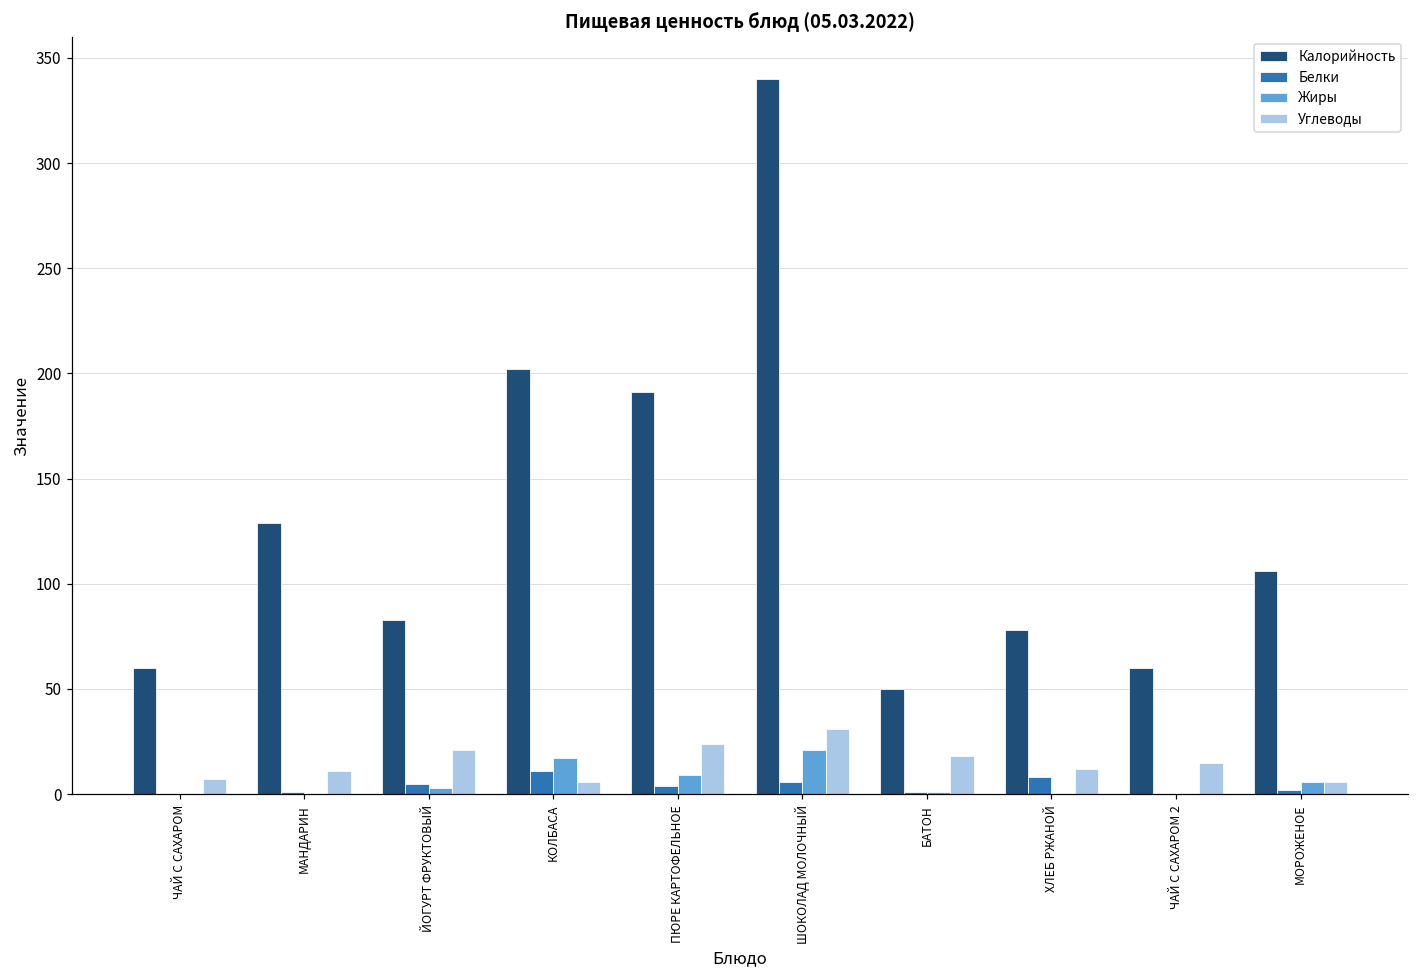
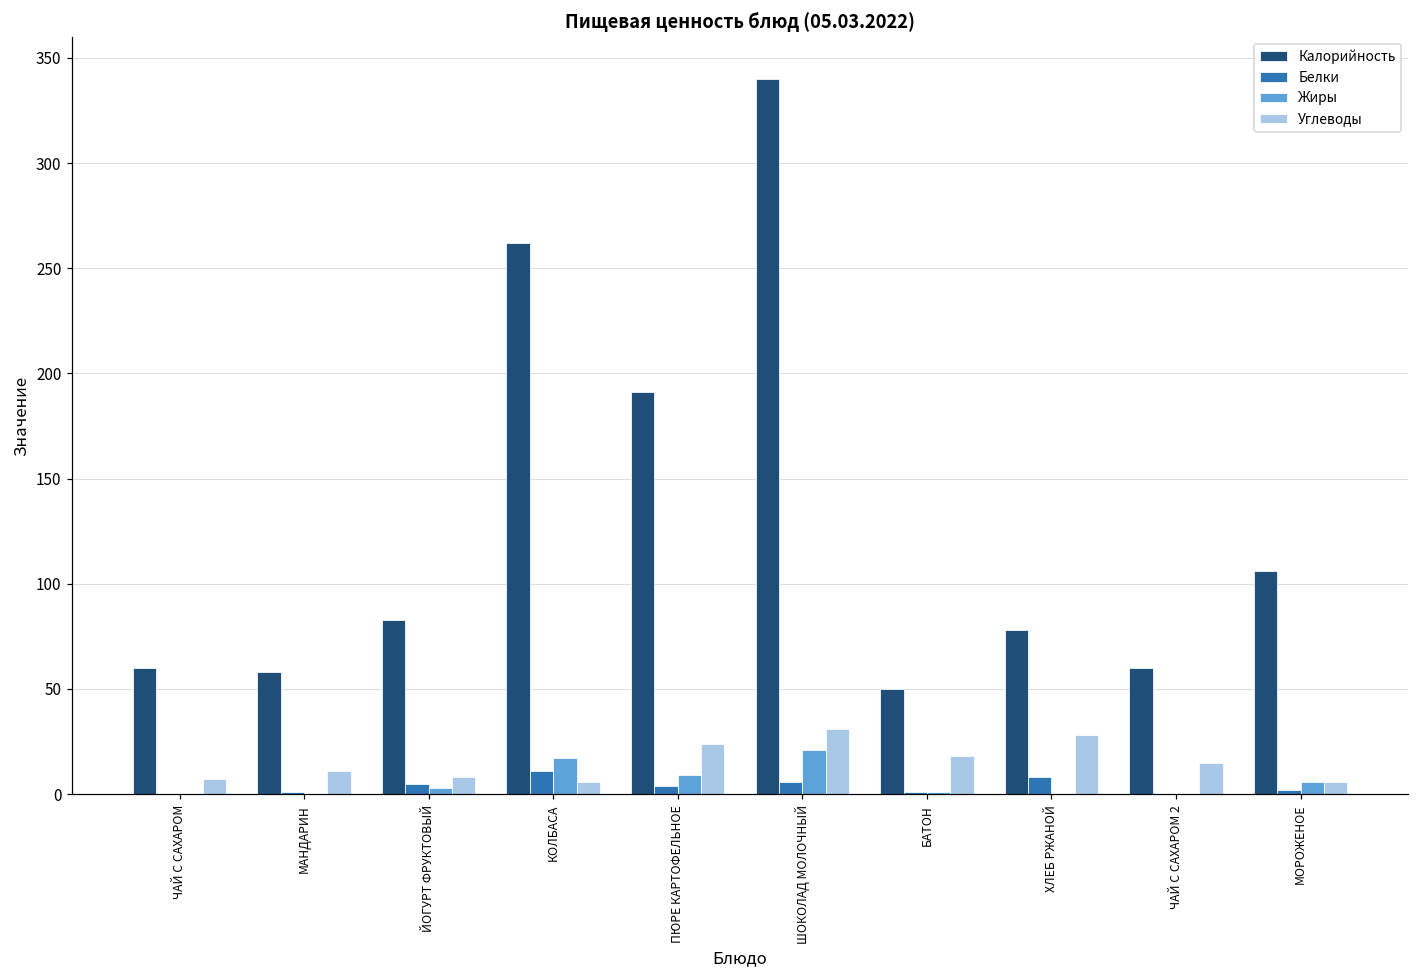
  {
    "Калорийность": {
      "ЧАЙ С САХАРОМ": 60,
-     "МАНДАРИН": 129,
+     "МАНДАРИН": 58,
      "ЙОГУРТ ФРУКТОВЫЙ": 83,
-     "КОЛБАСА": 202,
+     "КОЛБАСА": 262,
      "ПЮРЕ КАРТОФЕЛЬНОЕ": 191,
      "ШОКОЛАД МОЛОЧНЫЙ": 340,
      "БАТОН": 50,
      "ХЛЕБ РЖАНОЙ": 78,
      "ЧАЙ С САХАРОМ 2": 60,
      "МОРОЖЕНОЕ": 106
    },
    "Белки": {
      "ЧАЙ С САХАРОМ": 0,
      "ЙОГУРТ ФРУКТОВЫЙ": 5,
      "КОЛБАСА": 11,
      "ПЮРЕ КАРТОФЕЛЬНОЕ": 4,
      "ШОКОЛАД МОЛОЧНЫЙ": 6,
      "ХЛЕБ РЖАНОЙ": 8,
      "ЧАЙ С САХАРОМ 2": 0,
      "МОРОЖЕНОЕ": 2
    },
    "Жиры": {
      "ЧАЙ С САХАРОМ": 0,
      "МАНДАРИН": 0,
      "ЙОГУРТ ФРУКТОВЫЙ": 3,
      "КОЛБАСА": 17,
      "ПЮРЕ КАРТОФЕЛЬНОЕ": 9,
      "ШОКОЛАД МОЛОЧНЫЙ": 21,
      "ХЛЕБ РЖАНОЙ": 0,
      "ЧАЙ С САХАРОМ 2": 0,
      "МОРОЖЕНОЕ": 6
    },
    "Углеводы": {
      "ЧАЙ С САХАРОМ": 7,
      "МАНДАРИН": 11,
-     "ЙОГУРТ ФРУКТОВЫЙ": 21,
+     "ЙОГУРТ ФРУКТОВЫЙ": 8,
      "КОЛБАСА": 6,
      "ПЮРЕ КАРТОФЕЛЬНОЕ": 24,
      "ШОКОЛАД МОЛОЧНЫЙ": 31,
      "БАТОН": 18,
-     "ХЛЕБ РЖАНОЙ": 12,
+     "ХЛЕБ РЖАНОЙ": 28,
      "ЧАЙ С САХАРОМ 2": 15,
      "МОРОЖЕНОЕ": 6
    }
  }
